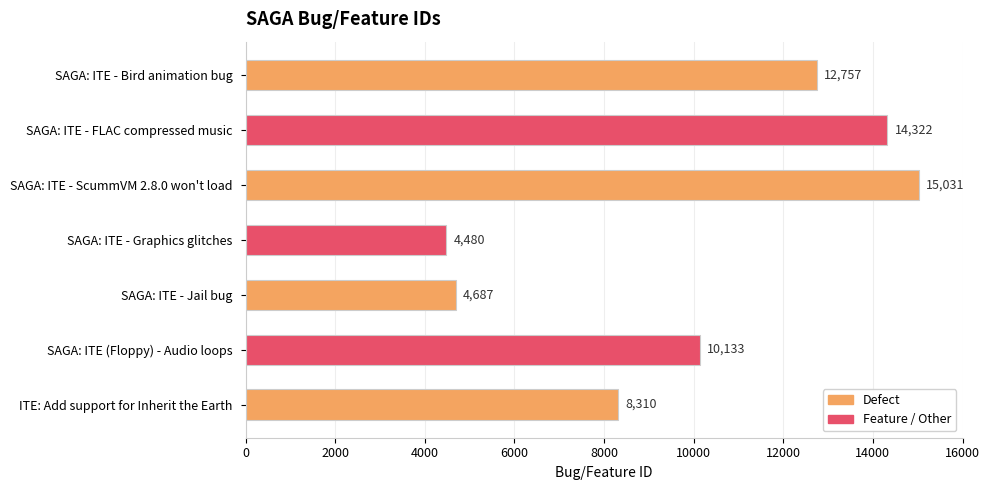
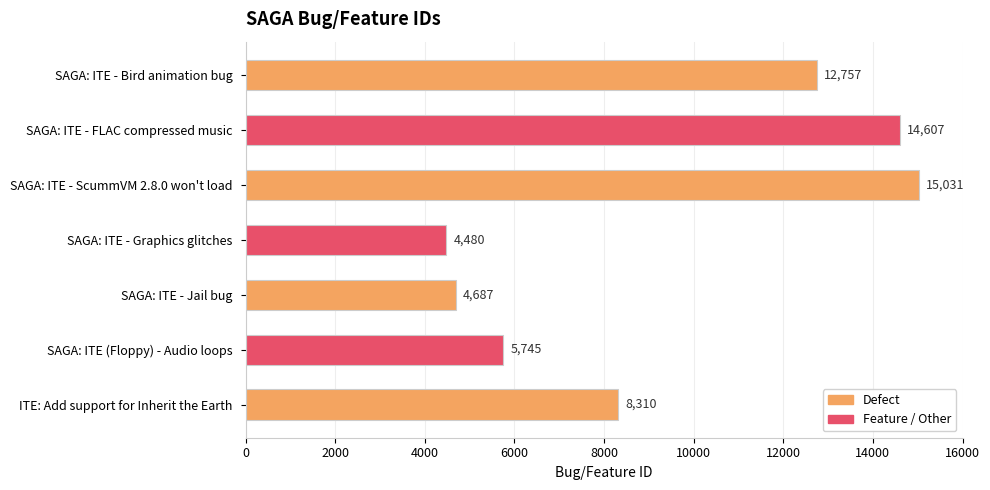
  {
    "SAGA: ITE - Bird animation bug": "12,757",
-   "SAGA: ITE - FLAC compressed music": "14,322",
+   "SAGA: ITE - FLAC compressed music": "14,607",
    "SAGA: ITE - ScummVM 2.8.0 won't load": "15,031",
    "SAGA: ITE - Graphics glitches": "4,480",
    "SAGA: ITE - Jail bug": "4,687",
-   "SAGA: ITE (Floppy) - Audio loops": "10,133",
+   "SAGA: ITE (Floppy) - Audio loops": "5,745",
    "ITE: Add support for Inherit the Earth": "8,310"
  }
